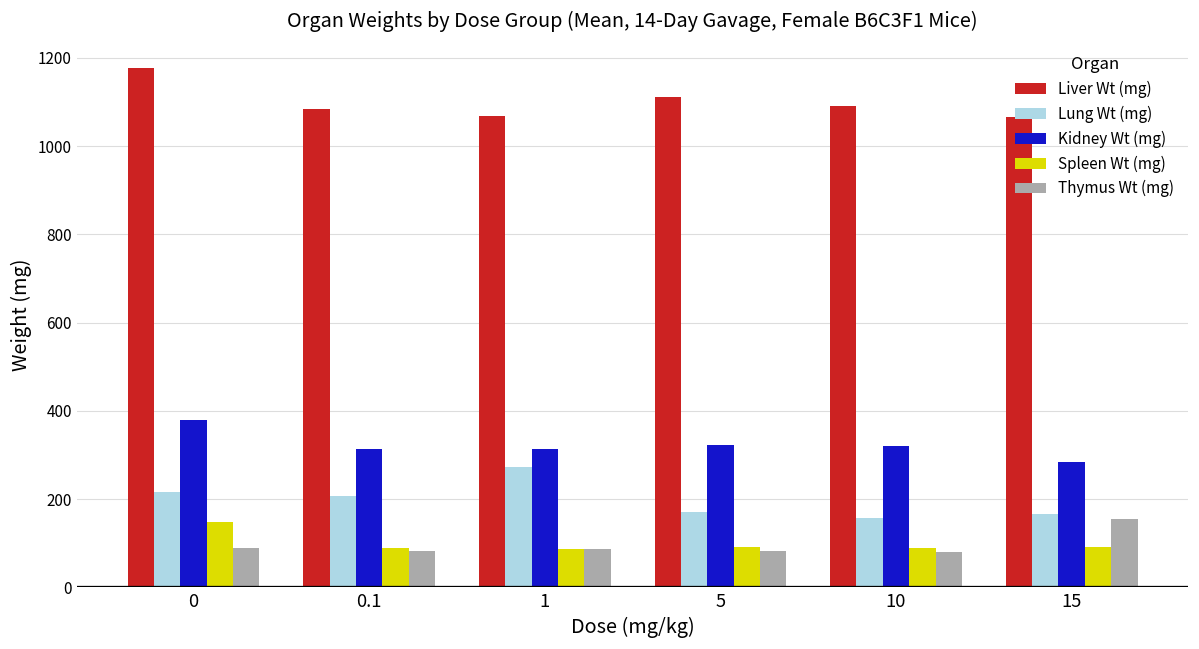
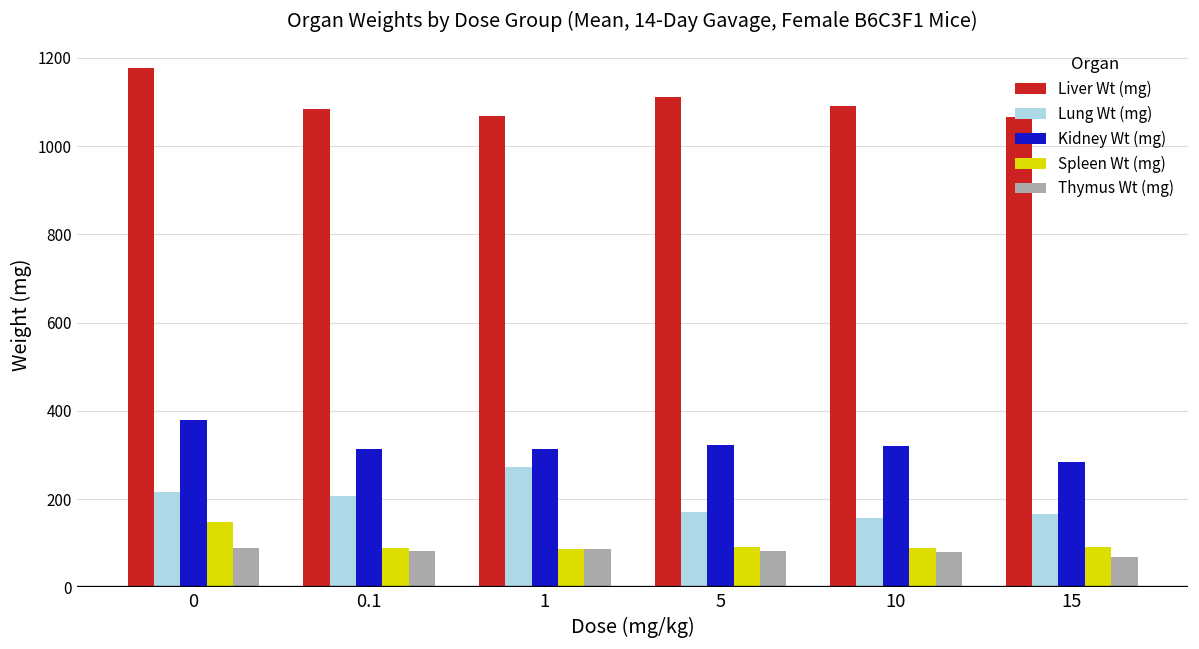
  {
    "Liver Wt (mg)": {
      "0": 1180,
      "0.1": 1090,
      "1": 1070,
      "5": 1110,
      "10": 1090,
      "15": 1070
    },
    "Lung Wt (mg)": {
      "0": 220,
      "0.1": 210,
      "1": 270,
      "5": 170,
      "10": 160,
      "15": 170
    },
    "Kidney Wt (mg)": {
      "0": 380,
      "0.1": 310,
      "1": 310,
      "5": 320,
      "10": 320,
      "15": 280
    },
    "Spleen Wt (mg)": {
      "0": 150,
      "0.1": 90,
      "1": 90,
      "5": 90,
      "10": 90,
      "15": 90
    },
    "Thymus Wt (mg)": {
      "0": 90,
      "0.1": 80,
      "1": 90,
      "5": 80,
      "10": 80,
-     "15": 160
+     "15": 70
    }
  }
